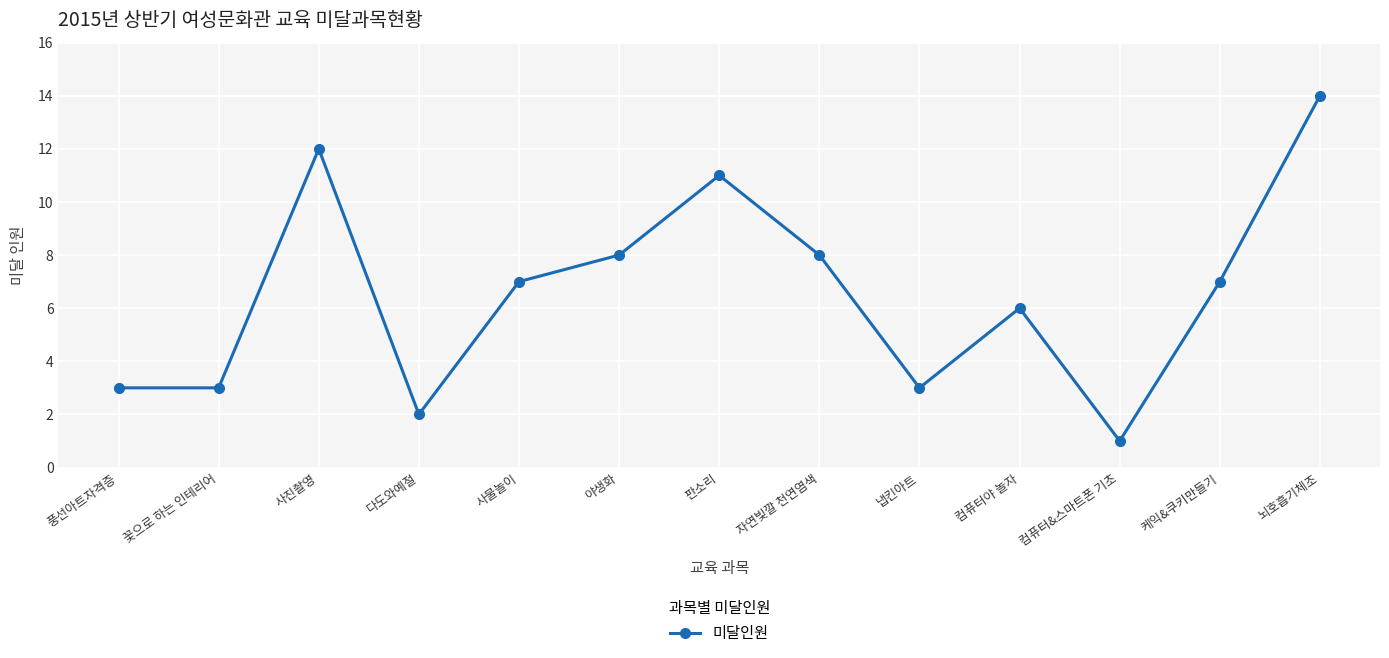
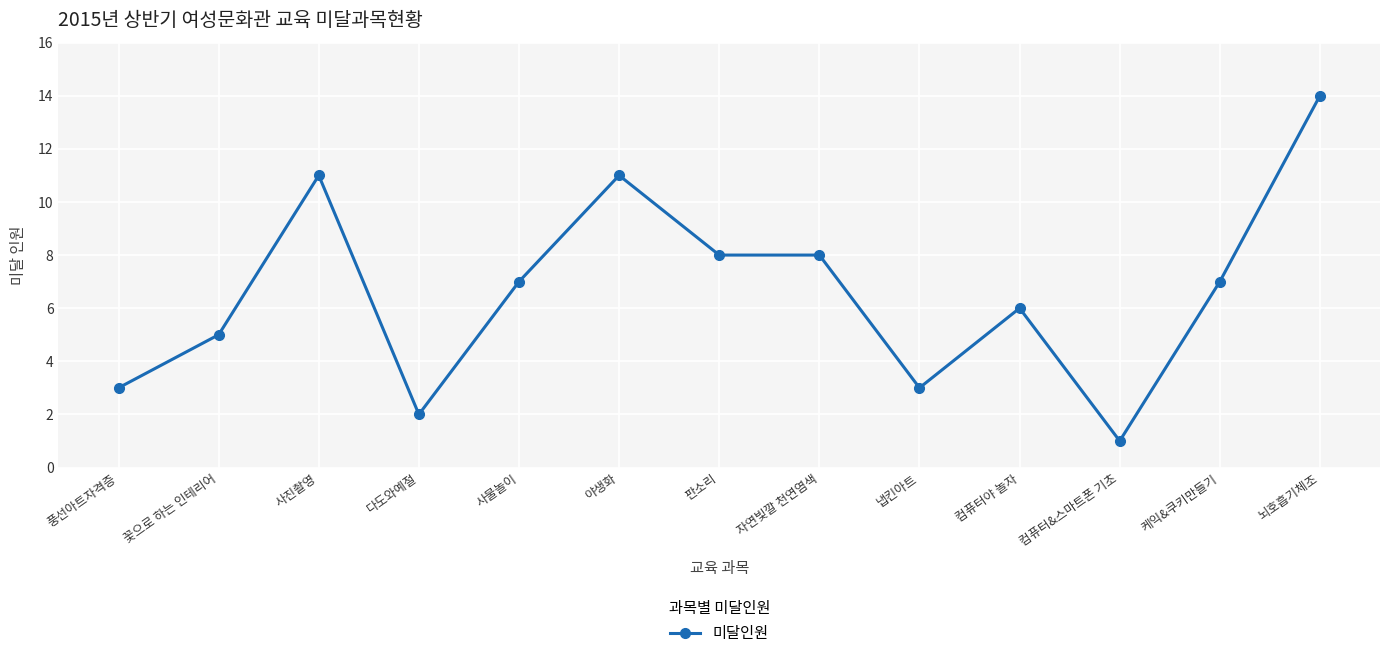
  {
    "풍선아트자격증": 3,
-   "꽃으로 하는 인테리어": 3,
-   "사진촬영": 12,
+   "꽃으로 하는 인테리어": 5,
+   "사진촬영": 11,
    "다도와예절": 2,
    "사물놀이": 7,
-   "야생화": 8,
-   "판소리": 11,
+   "야생화": 11,
+   "판소리": 8,
    "자연빛깔 천연염색": 8,
    "냅킨아트": 3,
    "컴퓨터야 놀자": 6,
    "컴퓨터&스마트폰 기초": 1,
    "케익&쿠키만들기": 7,
    "뇌호흡기체조": 14
  }
